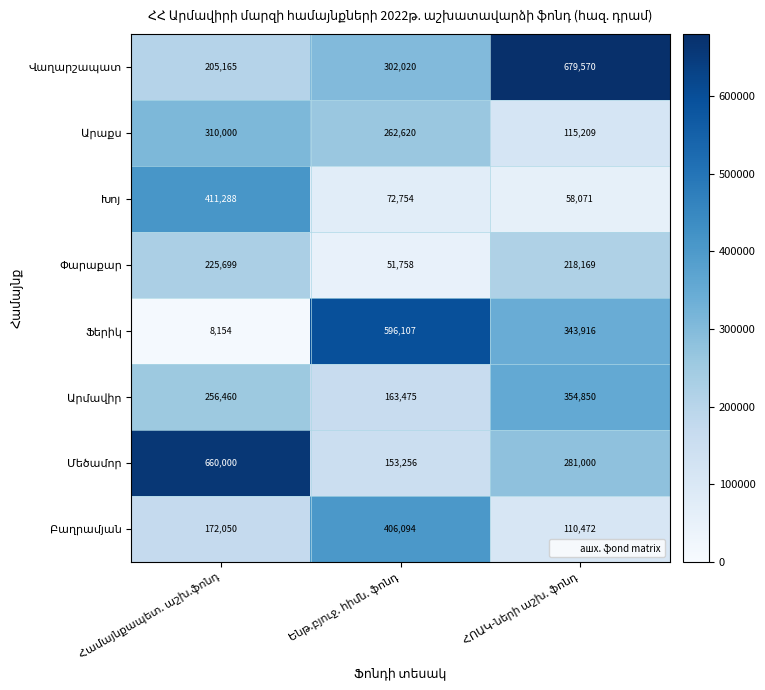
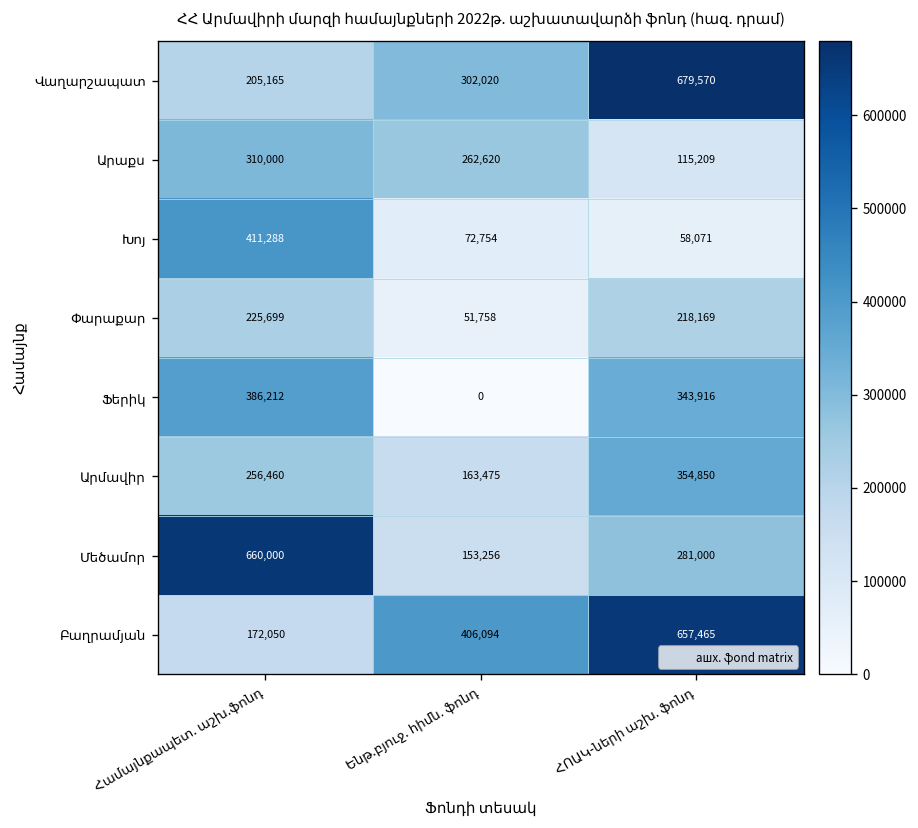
  {
    "Վաղարշապատ": {
      "Համայնքապետ. աշխ.ֆոնդ": "205,165",
      "Ենթ.բյուջ. հիմն. ֆոնդ": "302,020",
      "ՀՈԱԿ-ների աշխ. ֆոնդ": "679,570"
    },
    "Արաքս": {
      "Համայնքապետ. աշխ.ֆոնդ": "310,000",
      "Ենթ.բյուջ. հիմն. ֆոնդ": "262,620",
      "ՀՈԱԿ-ների աշխ. ֆոնդ": "115,209"
    },
    "Խոյ": {
      "Համայնքապետ. աշխ.ֆոնդ": "411,288",
      "Ենթ.բյուջ. հիմն. ֆոնդ": "72,754",
      "ՀՈԱԿ-ների աշխ. ֆոնդ": "58,071"
    },
    "Փարաքար": {
      "Համայնքապետ. աշխ.ֆոնդ": "225,699",
      "Ենթ.բյուջ. հիմն. ֆոնդ": "51,758",
      "ՀՈԱԿ-ների աշխ. ֆոնդ": "218,169"
    },
    "Ֆերիկ": {
-     "Համայնքապետ. աշխ.ֆոնդ": "8,154",
-     "Ենթ.բյուջ. հիմն. ֆոնդ": "596,107",
+     "Համայնքապետ. աշխ.ֆոնդ": "386,212",
+     "Ենթ.բյուջ. հիմն. ֆոնդ": "0",
      "ՀՈԱԿ-ների աշխ. ֆոնդ": "343,916"
    },
    "Արմավիր": {
      "Համայնքապետ. աշխ.ֆոնդ": "256,460",
      "Ենթ.բյուջ. հիմն. ֆոնդ": "163,475",
      "ՀՈԱԿ-ների աշխ. ֆոնդ": "354,850"
    },
    "Մեծամոր": {
      "Համայնքապետ. աշխ.ֆոնդ": "660,000",
      "Ենթ.բյուջ. հիմն. ֆոնդ": "153,256",
      "ՀՈԱԿ-ների աշխ. ֆոնդ": "281,000"
    },
    "Բաղրամյան": {
      "Համայնքապետ. աշխ.ֆոնդ": "172,050",
      "Ենթ.բյուջ. հիմն. ֆոնդ": "406,094",
-     "ՀՈԱԿ-ների աշխ. ֆոնդ": "110,472"
+     "ՀՈԱԿ-ների աշխ. ֆոնդ": "657,465"
    }
  }
